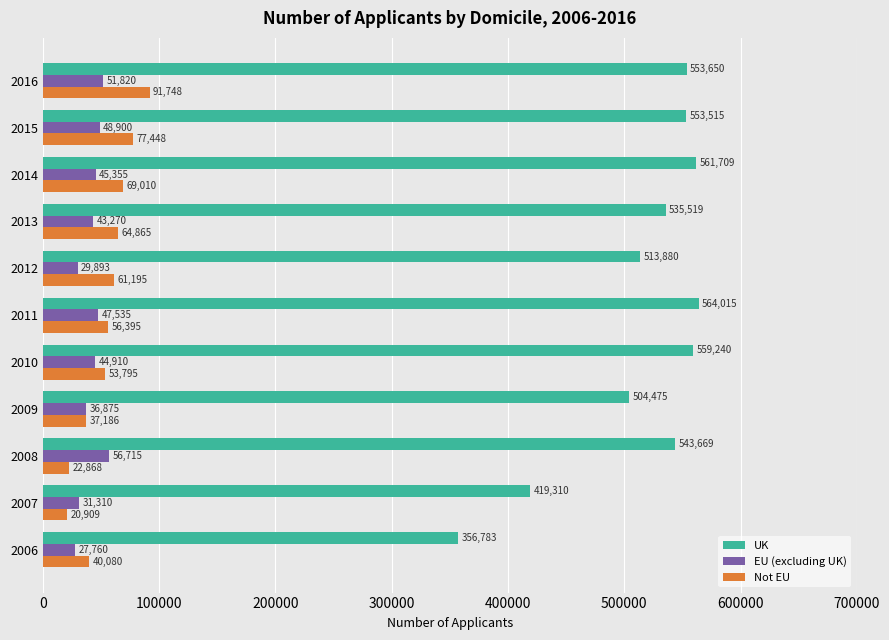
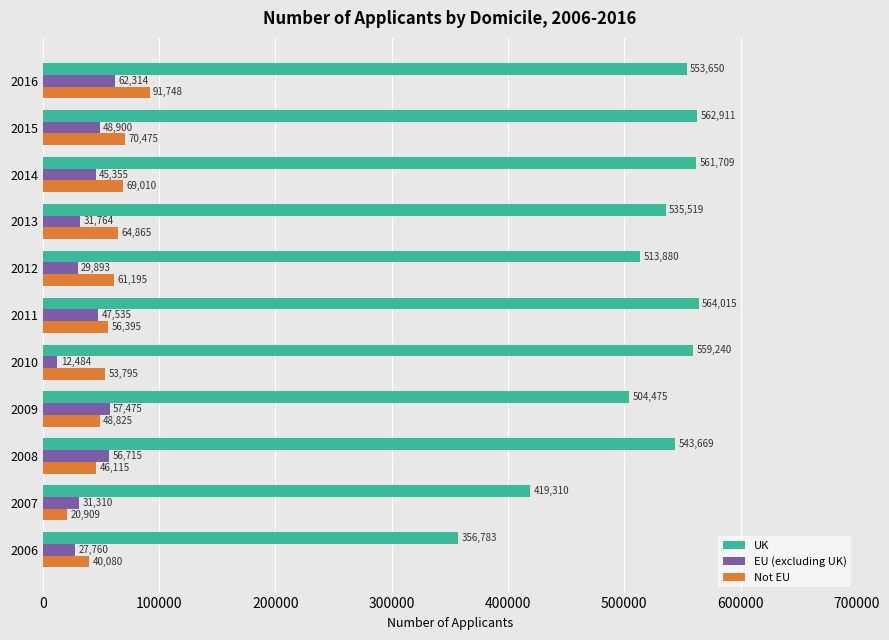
  {
    "UK": {
      "2016": "553,650",
-     "2015": "553,515",
+     "2015": "562,911",
      "2014": "561,709",
      "2013": "535,519",
      "2012": "513,880",
      "2011": "564,015",
      "2010": "559,240",
      "2009": "504,475",
      "2008": "543,669",
      "2007": "419,310",
      "2006": "356,783"
    },
    "EU (excluding UK)": {
-     "2016": "51,820",
+     "2016": "62,314",
      "2015": "48,900",
      "2014": "45,355",
-     "2013": "43,270",
+     "2013": "31,764",
      "2012": "29,893",
      "2011": "47,535",
-     "2010": "44,910",
-     "2009": "36,875",
+     "2010": "12,484",
+     "2009": "57,475",
      "2008": "56,715",
      "2007": "31,310",
      "2006": "27,760"
    },
    "Not EU": {
      "2016": "91,748",
-     "2015": "77,448",
+     "2015": "70,475",
      "2014": "69,010",
      "2013": "64,865",
      "2012": "61,195",
      "2011": "56,395",
      "2010": "53,795",
-     "2009": "37,186",
-     "2008": "22,868",
+     "2009": "48,825",
+     "2008": "46,115",
      "2007": "20,909",
      "2006": "40,080"
    }
  }
